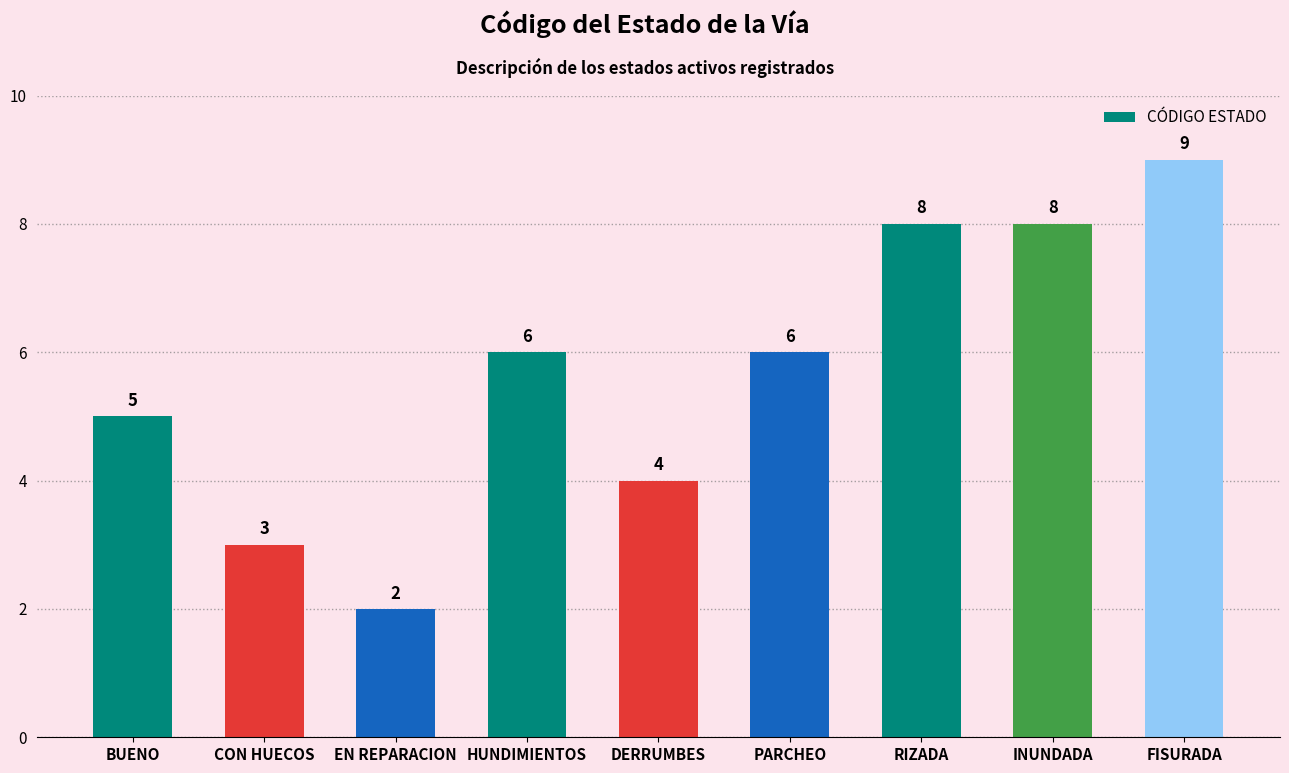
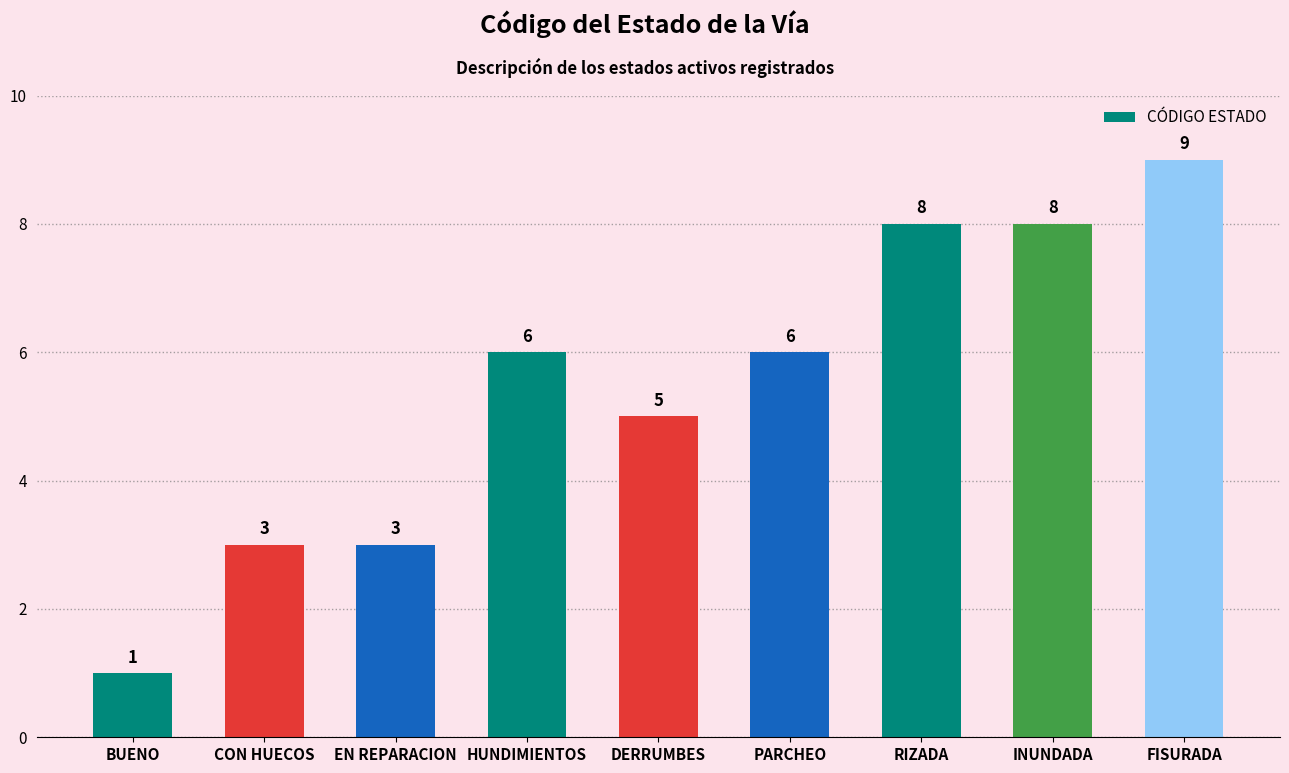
  {
-   "BUENO": 5,
+   "BUENO": 1,
    "CON HUECOS": 3,
-   "EN REPARACION": 2,
+   "EN REPARACION": 3,
    "HUNDIMIENTOS": 6,
-   "DERRUMBES": 4,
+   "DERRUMBES": 5,
    "PARCHEO": 6,
    "RIZADA": 8,
    "INUNDADA": 8,
    "FISURADA": 9
  }
